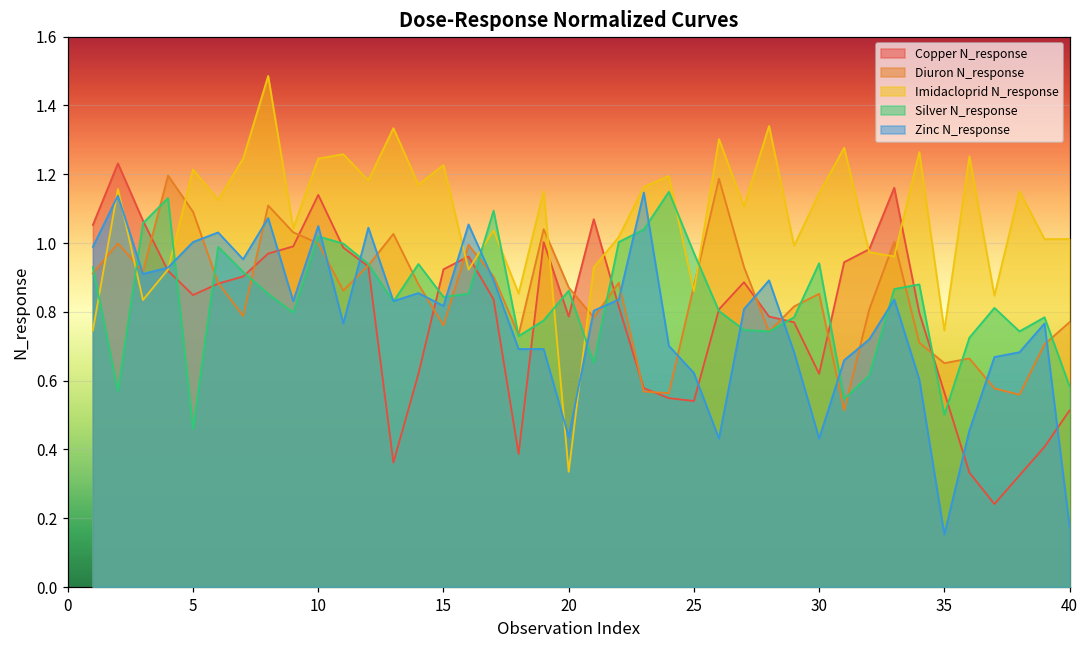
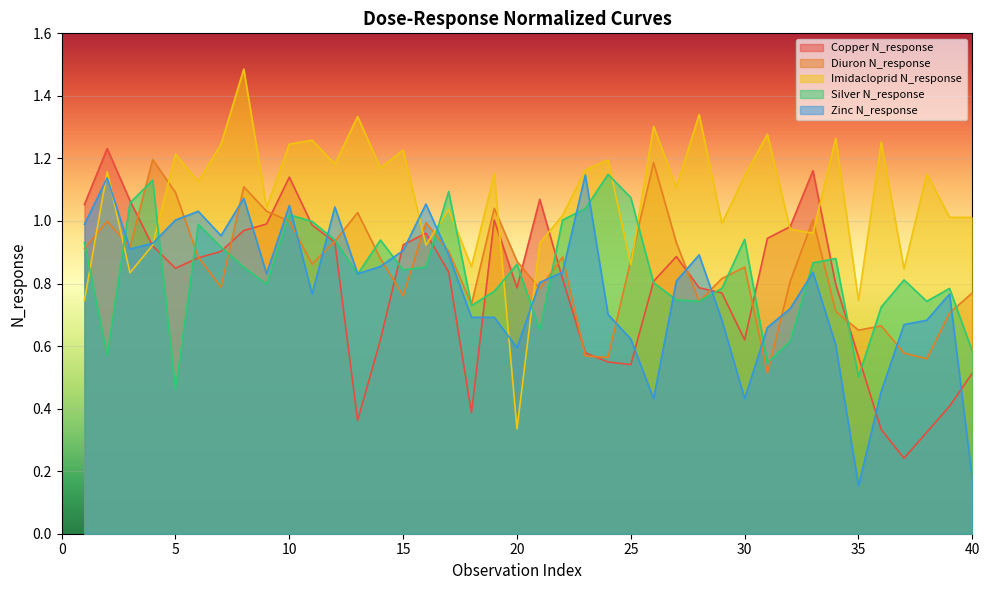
  {
    "Silver N_response": {
      "5": 0.46,
      "10": 1.02,
      "15": 0.84,
      "20": 0.86,
-     "25": 0.97,
+     "25": 1.07,
      "30": 0.94,
      "35": 0.50,
      "40": 0.58
    },
    "Zinc N_response": {
      "5": 1.00,
      "10": 1.05,
-     "15": 0.82,
-     "20": 0.44,
+     "15": 0.91,
+     "20": 0.60,
      "25": 0.62,
      "30": 0.43,
      "35": 0.15,
      "40": 0.18
    }
  }
